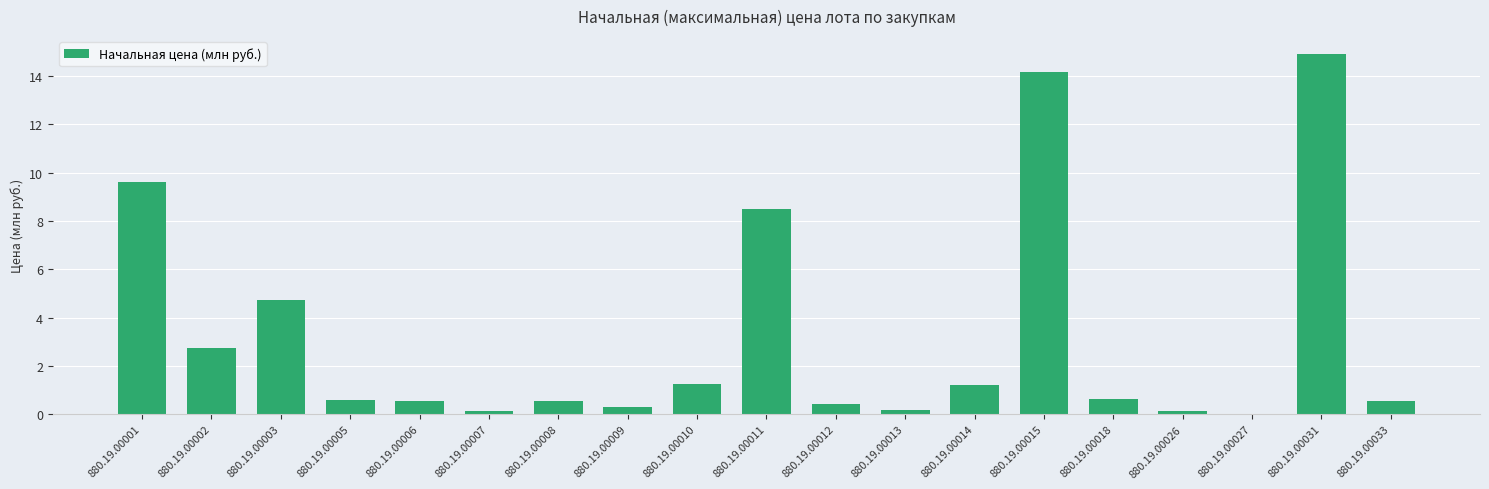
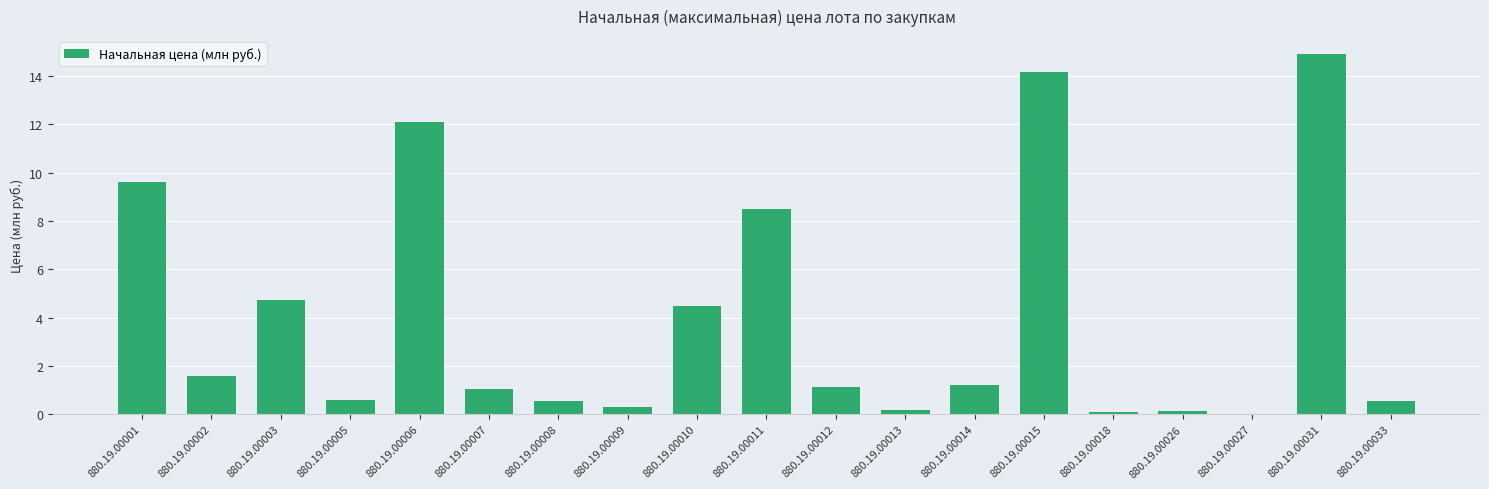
  {
    "880.19.00001": 9.6,
-   "880.19.00002": 2.8,
+   "880.19.00002": 1.6,
    "880.19.00003": 4.7,
    "880.19.00005": 0.6,
-   "880.19.00006": 0.6,
-   "880.19.00007": 0.1,
+   "880.19.00006": 12.1,
+   "880.19.00007": 1.0,
    "880.19.00008": 0.6,
    "880.19.00009": 0.3,
-   "880.19.00010": 1.2,
+   "880.19.00010": 4.5,
    "880.19.00011": 8.5,
-   "880.19.00012": 0.4,
+   "880.19.00012": 1.1,
    "880.19.00013": 0.2,
    "880.19.00014": 1.2,
    "880.19.00015": 14.2,
-   "880.19.00018": 0.6,
+   "880.19.00018": 0.1,
    "880.19.00026": 0.2,
    "880.19.00031": 14.9,
    "880.19.00033": 0.5
  }
